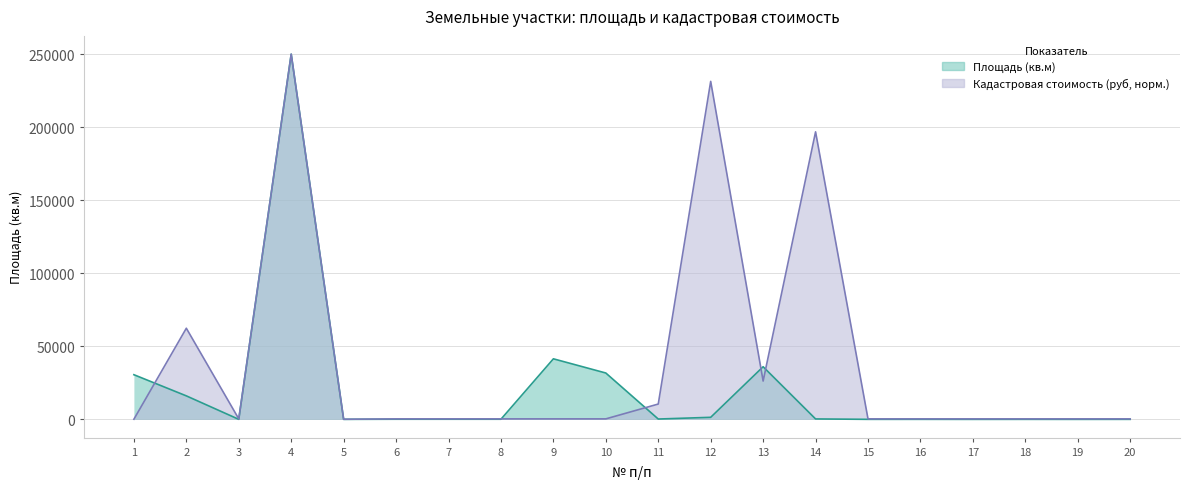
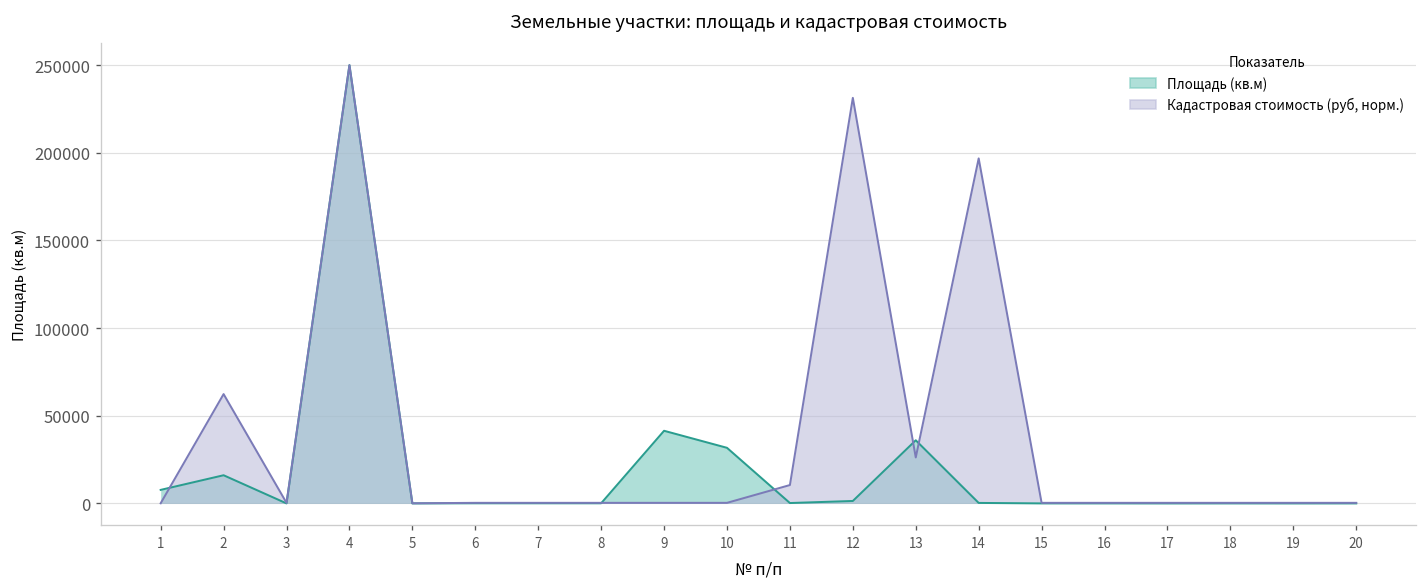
  {
    "Площадь (кв.м)": {
-     "1": 31000,
+     "1": 8000,
      "2": 16000,
      "9": 41000,
      "10": 32000,
      "11": 0,
      "12": 1000,
      "13": 36000,
      "14": 0
    },
    "Кадастровая стоимость (руб, норм.)": {
      "1": 0,
      "2": 62000,
      "9": 0,
      "10": 0,
      "11": 10000,
      "12": 231000,
      "13": 26000,
      "14": 197000
    }
  }
